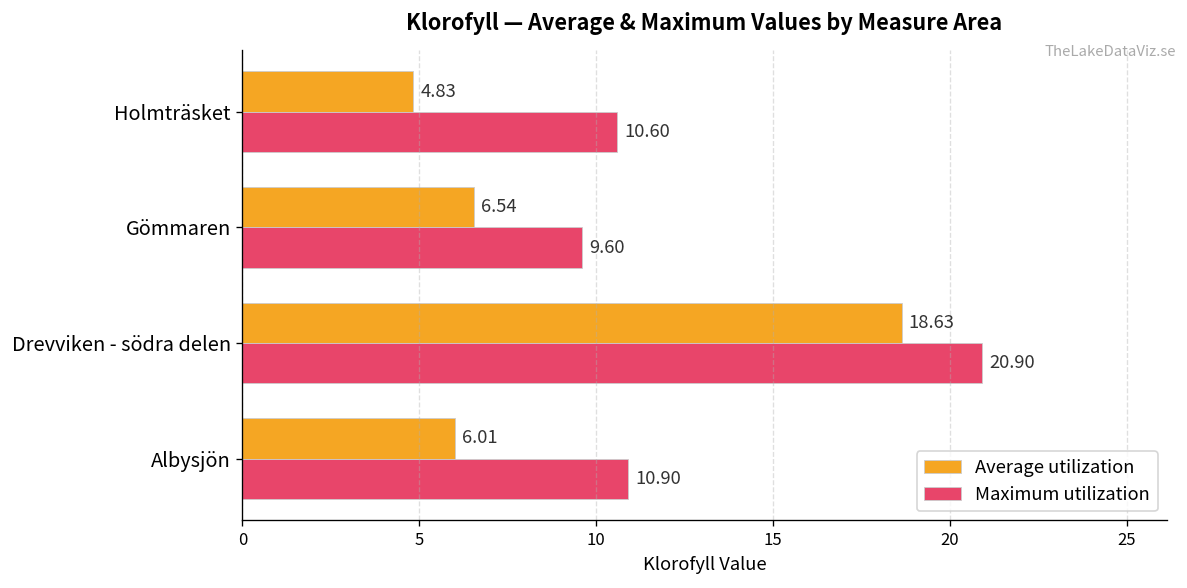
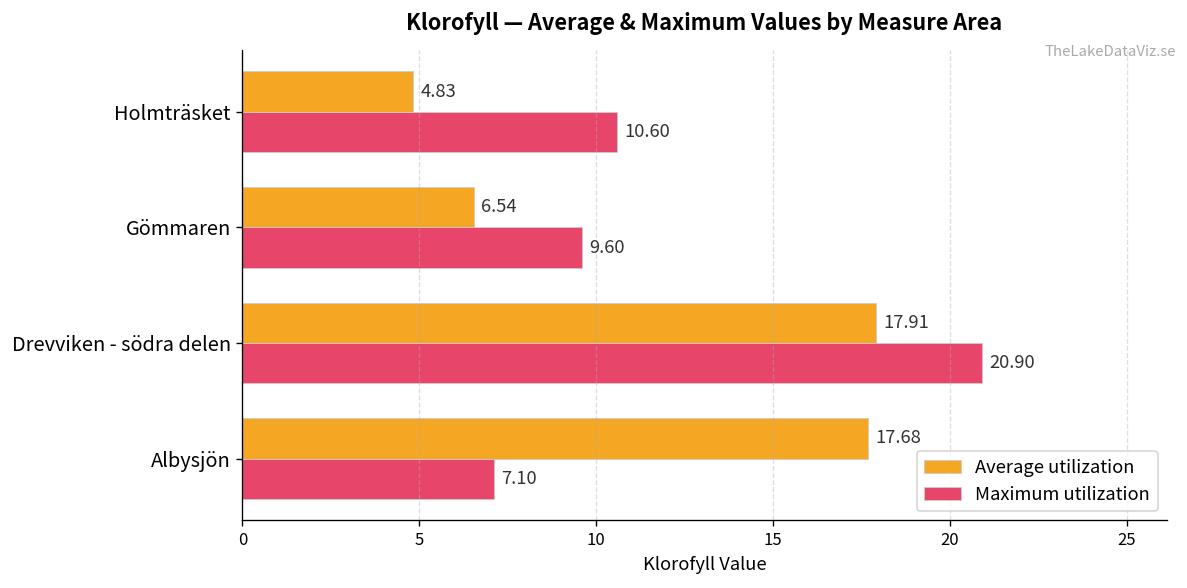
  {
    "Average utilization": {
      "Holmträsket": 4.83,
      "Gömmaren": 6.54,
-     "Drevviken - södra delen": 18.63,
-     "Albysjön": 6.01
+     "Drevviken - södra delen": 17.91,
+     "Albysjön": 17.68
    },
    "Maximum utilization": {
      "Holmträsket": 10.60,
      "Gömmaren": 9.60,
      "Drevviken - södra delen": 20.90,
-     "Albysjön": 10.90
+     "Albysjön": 7.10
    }
  }
